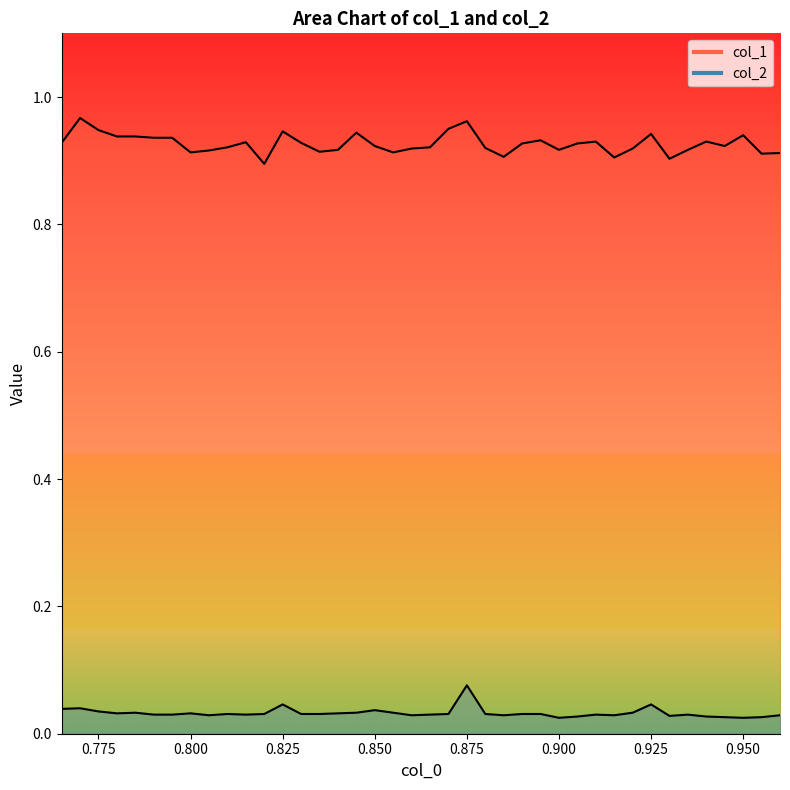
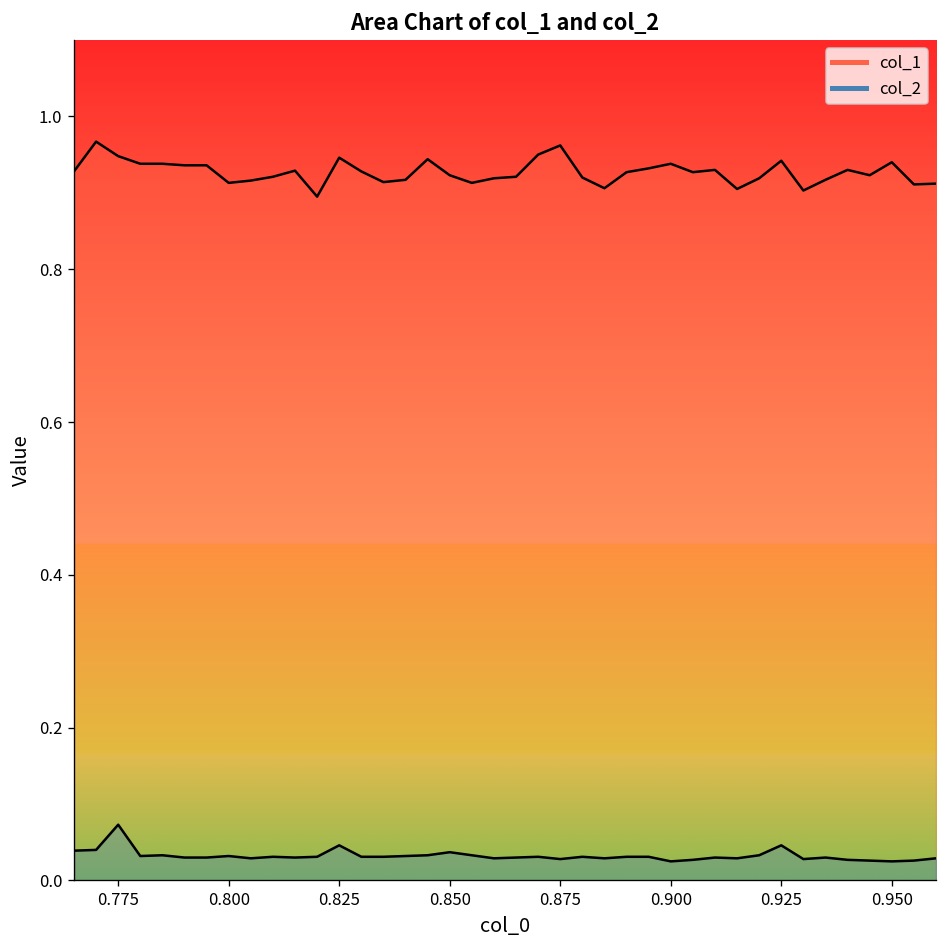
  {
    "col_1": {
      "0.775": 0.95,
      "0.800": 0.91,
      "0.825": 0.95,
      "0.850": 0.92,
      "0.875": 0.96,
-     "0.900": 0.92,
+     "0.900": 0.94,
      "0.925": 0.94,
      "0.950": 0.94
    },
    "col_2": {
-     "0.775": 0.04,
+     "0.775": 0.07,
      "0.800": 0.03,
      "0.825": 0.05,
      "0.850": 0.04,
-     "0.875": 0.08,
+     "0.875": 0.03,
      "0.900": 0.03,
      "0.925": 0.05,
      "0.950": 0.03
    }
  }
